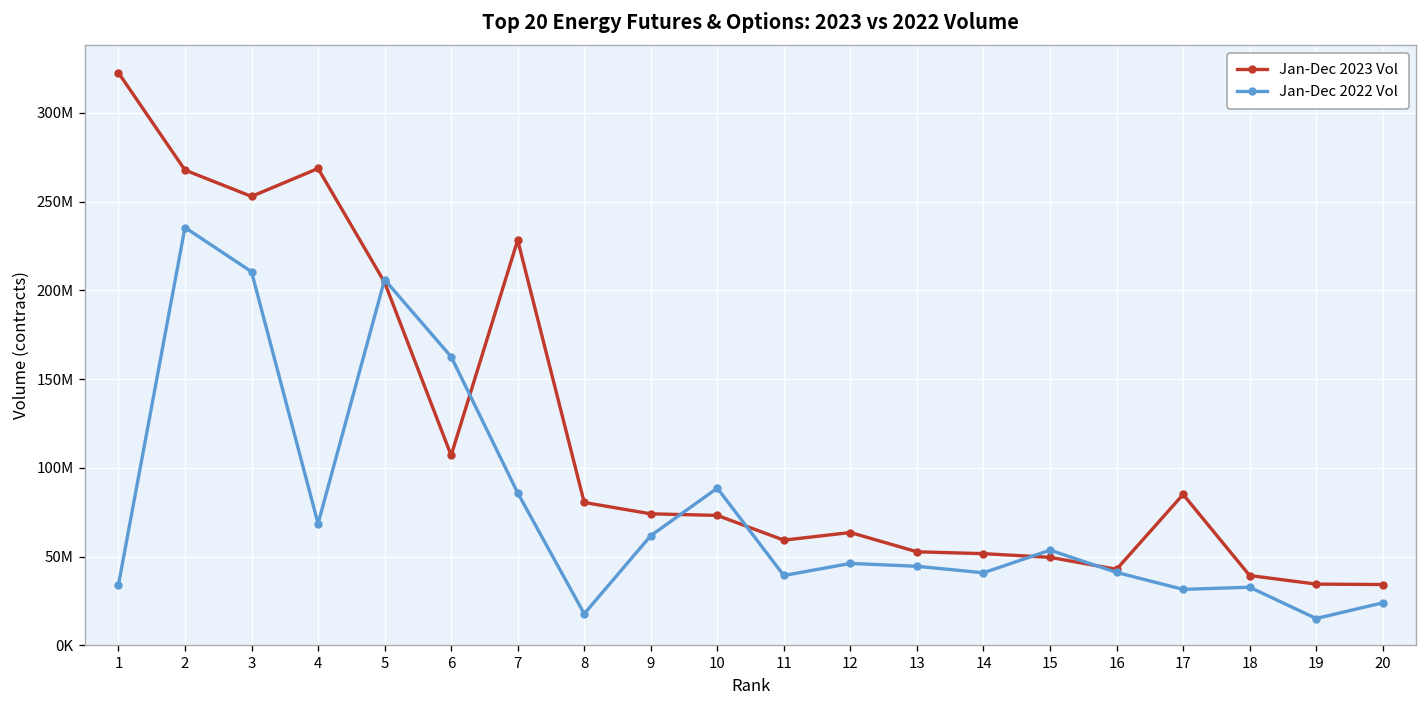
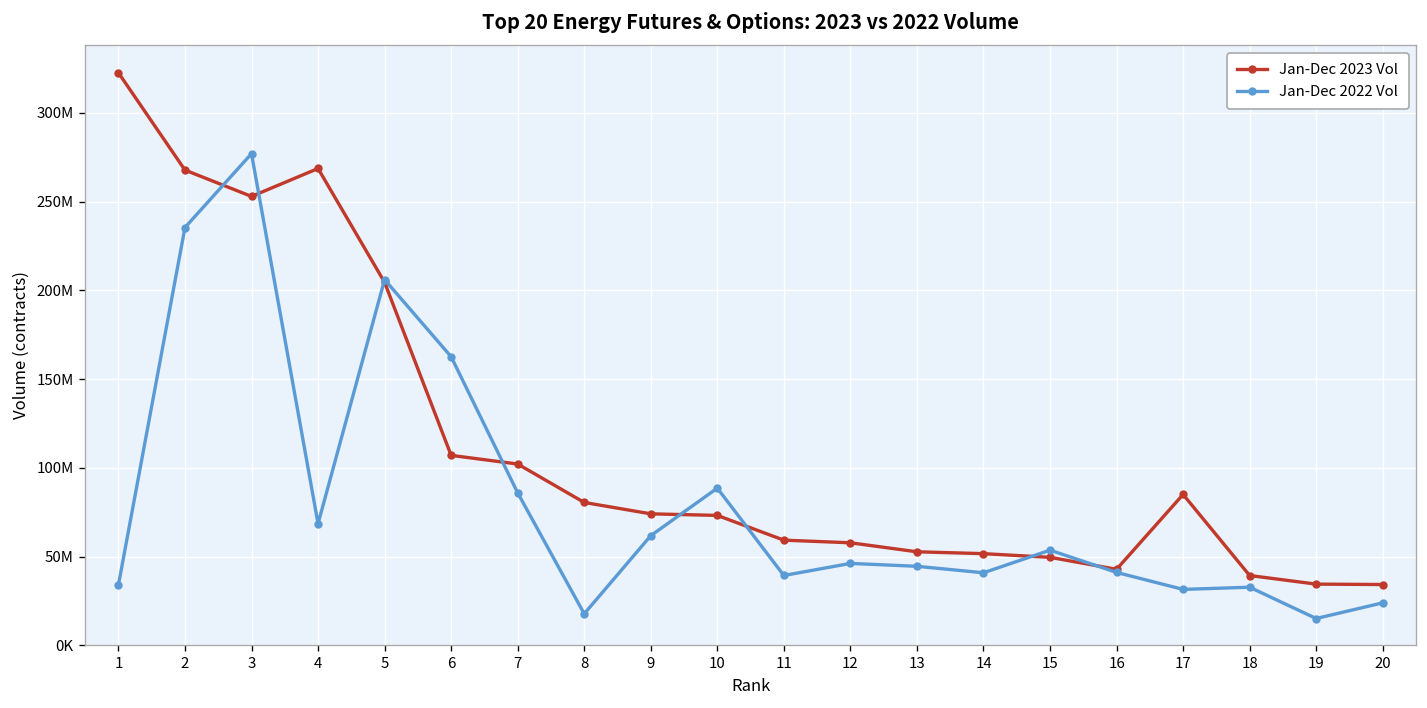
  {
    "Jan-Dec 2023 Vol": {
      "1": 323000000,
      "2": 268000000,
      "3": 253000000,
      "4": 269000000,
      "6": 107000000,
-     "7": 228000000,
+     "7": 102000000,
      "8": 80000000,
      "9": 74000000,
      "10": 73000000,
      "11": 59000000,
-     "12": 64000000,
+     "12": 58000000,
      "13": 53000000,
      "14": 52000000,
      "15": 50000000,
      "16": 43000000,
      "17": 85000000,
      "18": 39000000,
      "19": 34000000,
      "20": 34000000
    },
    "Jan-Dec 2022 Vol": {
      "1": 34000000,
      "2": 235000000,
-     "3": 210000000,
+     "3": 277000000,
      "4": 69000000,
      "6": 163000000,
      "7": 86000000,
      "8": 18000000,
      "9": 62000000,
      "10": 89000000,
      "11": 39000000,
      "12": 46000000,
      "13": 44000000,
      "14": 41000000,
      "15": 54000000,
      "16": 41000000,
      "17": 31000000,
      "18": 33000000,
      "19": 15000000,
      "20": 24000000
    }
  }
